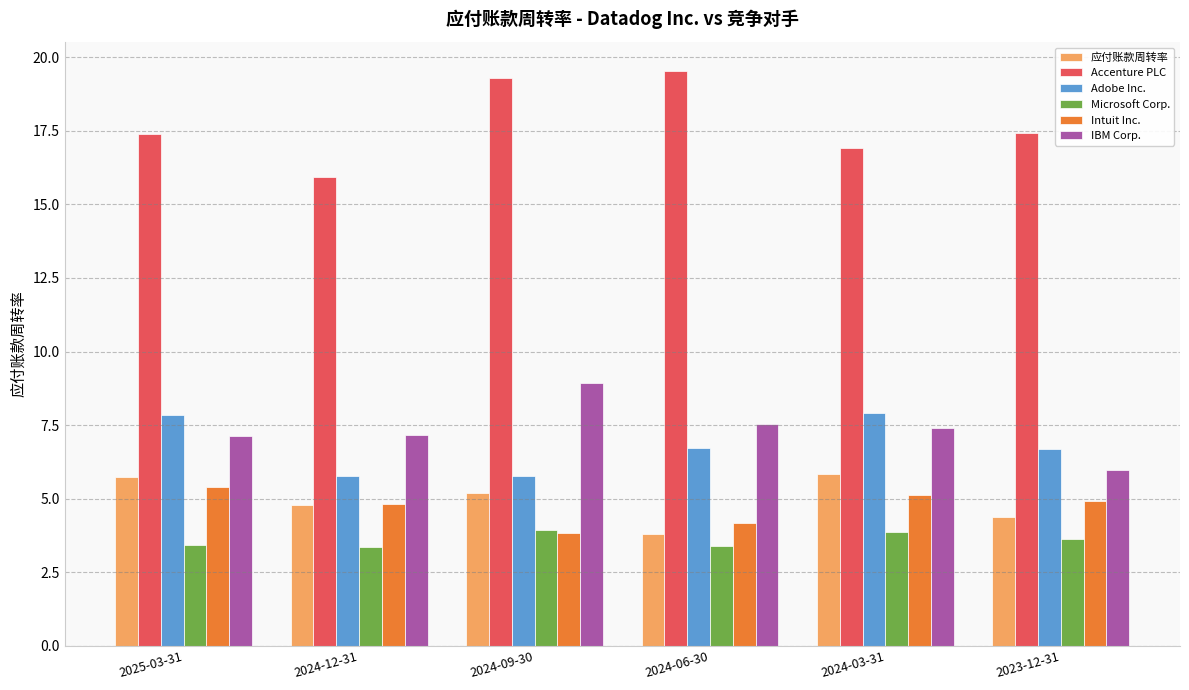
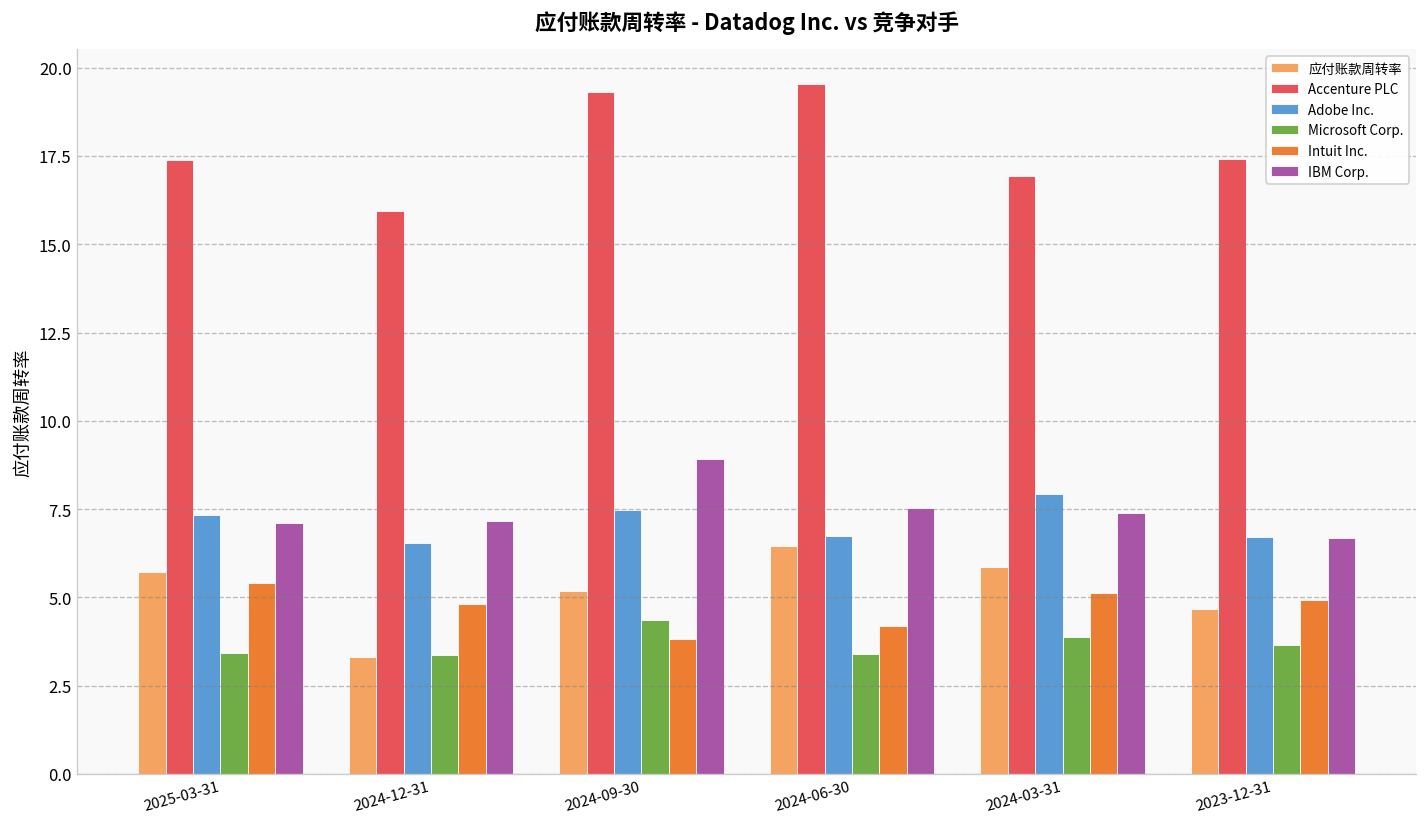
  {
    "应付账款周转率": {
      "2025-03-31": 5.7,
-     "2024-12-31": 4.8,
+     "2024-12-31": 3.3,
      "2024-09-30": 5.2,
-     "2024-06-30": 3.8,
+     "2024-06-30": 6.5,
      "2024-03-31": 5.9,
-     "2023-12-31": 4.4
+     "2023-12-31": 4.7
    },
    "Adobe Inc.": {
-     "2025-03-31": 7.8,
-     "2024-12-31": 5.8,
-     "2024-09-30": 5.8,
+     "2025-03-31": 7.3,
+     "2024-12-31": 6.5,
+     "2024-09-30": 7.5,
      "2024-06-30": 6.7,
      "2024-03-31": 7.9,
      "2023-12-31": 6.7
    },
    "Microsoft Corp.": {
      "2025-03-31": 3.4,
      "2024-12-31": 3.4,
-     "2024-09-30": 3.9,
+     "2024-09-30": 4.4,
      "2024-06-30": 3.4,
      "2024-03-31": 3.9,
      "2023-12-31": 3.6
    },
    "IBM Corp.": {
      "2025-03-31": 7.1,
      "2024-12-31": 7.2,
      "2024-09-30": 8.9,
      "2024-06-30": 7.5,
      "2024-03-31": 7.4,
-     "2023-12-31": 6.0
+     "2023-12-31": 6.7
    }
  }
